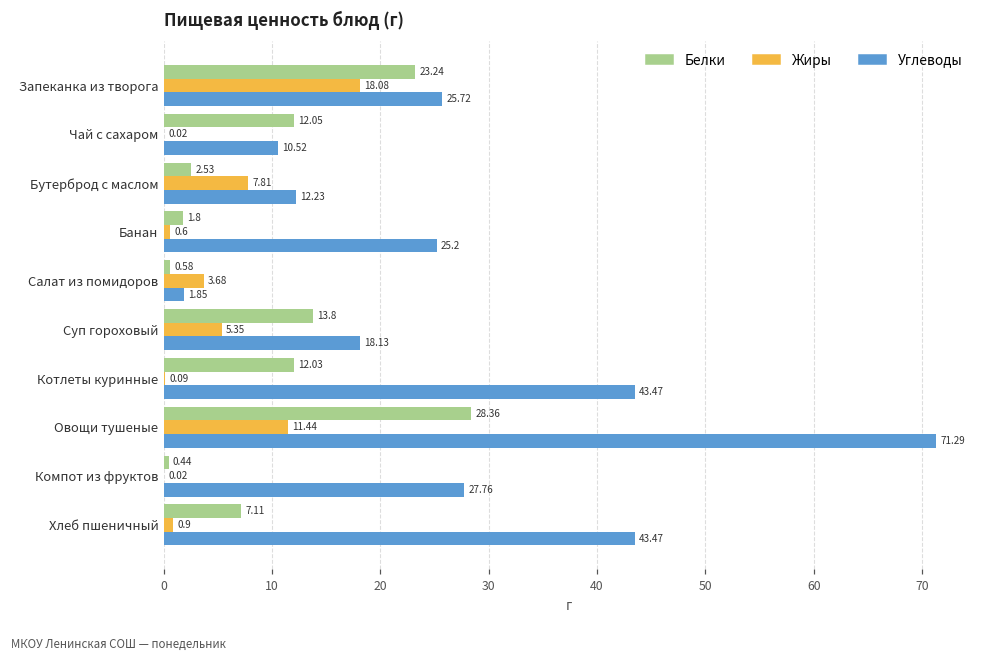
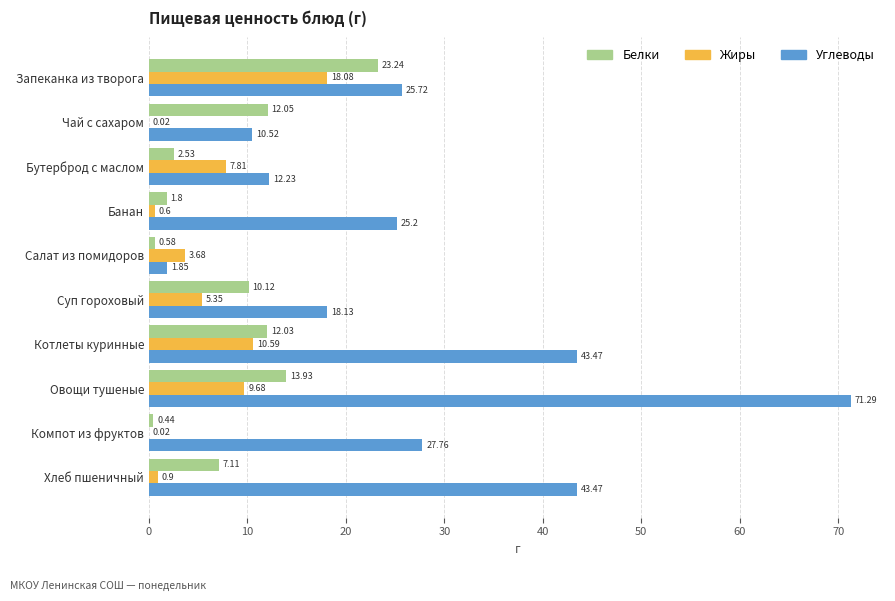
  {
    "Белки": {
      "Запеканка из творога": 23.24,
      "Чай с сахаром": 12.05,
      "Бутерброд с маслом": 2.53,
      "Банан": 1.8,
      "Салат из помидоров": 0.58,
-     "Суп гороховый": 13.8,
+     "Суп гороховый": 10.12,
      "Котлеты куринные": 12.03,
-     "Овощи тушеные": 28.36,
+     "Овощи тушеные": 13.93,
      "Компот из фруктов": 0.44,
      "Хлеб пшеничный": 7.11
    },
    "Жиры": {
      "Запеканка из творога": 18.08,
      "Чай с сахаром": 0.02,
      "Бутерброд с маслом": 7.81,
      "Банан": 0.6,
      "Салат из помидоров": 3.68,
      "Суп гороховый": 5.35,
-     "Котлеты куринные": 0.09,
-     "Овощи тушеные": 11.44,
+     "Котлеты куринные": 10.59,
+     "Овощи тушеные": 9.68,
      "Компот из фруктов": 0.02,
      "Хлеб пшеничный": 0.9
    },
    "Углеводы": {
      "Запеканка из творога": 25.72,
      "Чай с сахаром": 10.52,
      "Бутерброд с маслом": 12.23,
      "Банан": 25.2,
      "Салат из помидоров": 1.85,
      "Суп гороховый": 18.13,
      "Котлеты куринные": 43.47,
      "Овощи тушеные": 71.29,
      "Компот из фруктов": 27.76,
      "Хлеб пшеничный": 43.47
    }
  }
